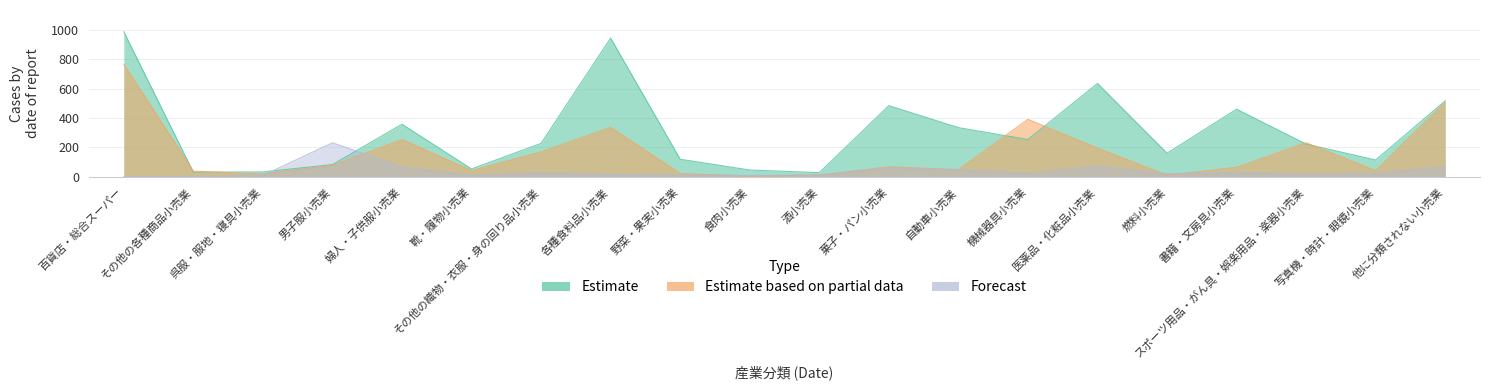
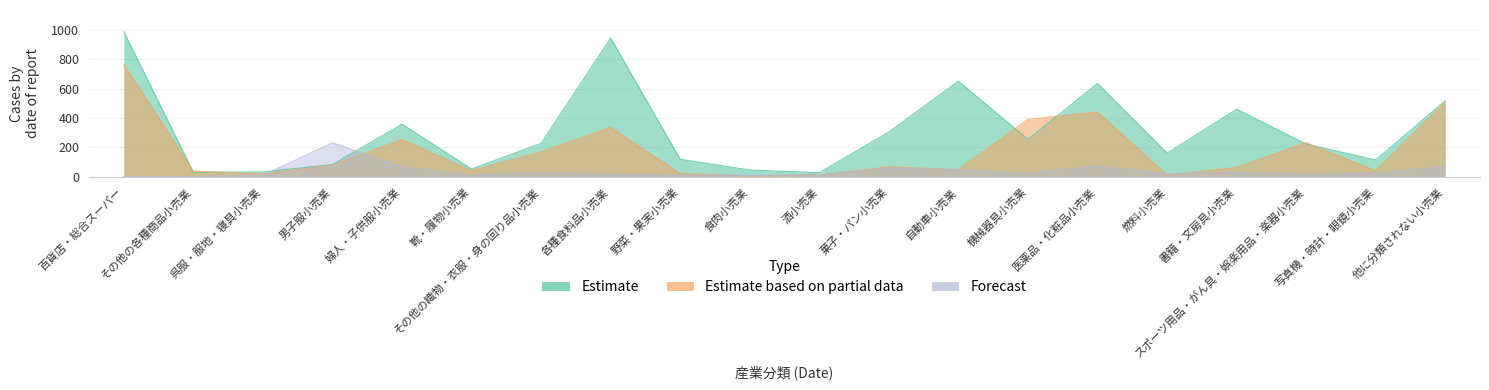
  {
    "Estimate": {
      "百貨店・総合スーパー": 990,
      "婦人・子供服小売業": 360,
      "その他の織物・衣服・身の回り品小売業": 230,
      "各種食料品小売業": 940,
      "野菜・果実小売業": 120,
      "食肉小売業": 50,
-     "菓子・パン小売業": 480,
-     "自動車小売業": 340,
+     "菓子・パン小売業": 310,
+     "自動車小売業": 650,
      "機械器具小売業": 250,
      "医薬品・化粧品小売業": 640,
      "燃料小売業": 160,
      "書籍・文房具小売業": 460,
      "写真機・時計・眼鏡小売業": 120
    },
    "Estimate based on partial data": {
      "百貨店・総合スーパー": 760,
      "婦人・子供服小売業": 250,
      "その他の織物・衣服・身の回り品小売業": 170,
      "各種食料品小売業": 340,
      "機械器具小売業": 390,
-     "医薬品・化粧品小売業": 200,
+     "医薬品・化粧品小売業": 440,
      "書籍・文房具小売業": 60,
      "写真機・時計・眼鏡小売業": 40
    },
    "Forecast": {
      "百貨店・総合スーパー": 0,
      "その他の各種商品小売業": 0,
      "男子服小売業": 230,
      "婦人・子供服小売業": 70,
      "靴・履物小売業": 10,
      "その他の織物・衣服・身の回り品小売業": 30,
      "各種食料品小売業": 20,
      "機械器具小売業": 30,
      "医薬品・化粧品小売業": 70,
      "書籍・文房具小売業": 30,
      "スポーツ用品・がん具・娯楽用品・楽器小売業": 20,
      "写真機・時計・眼鏡小売業": 30,
      "他に分類されない小売業": 70
    }
  }
